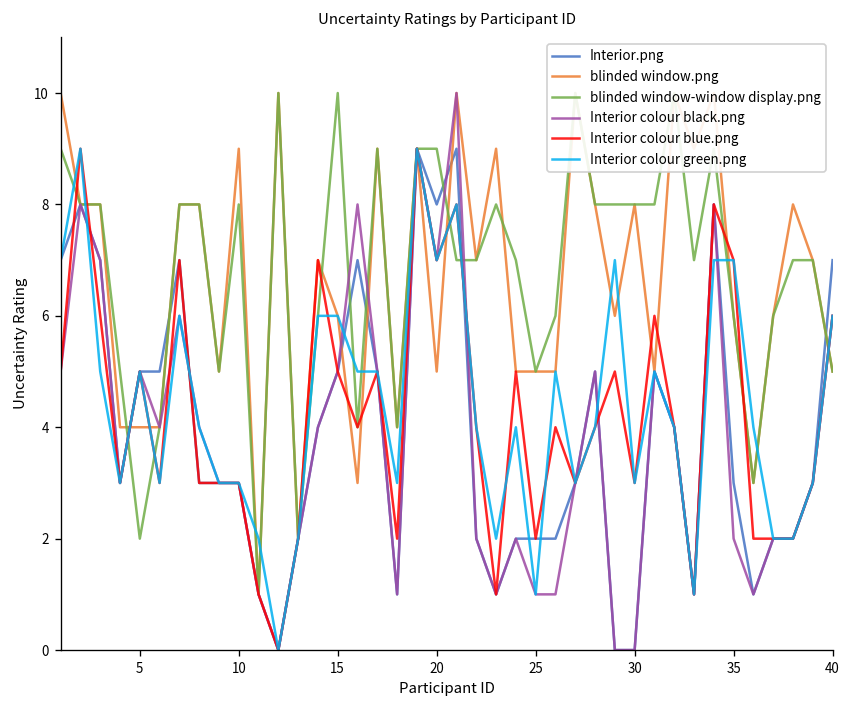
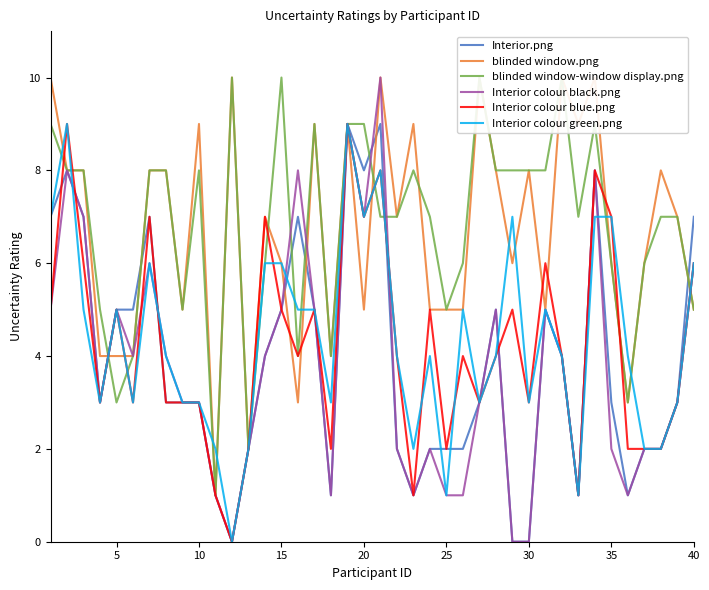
  {
    "Interior.png": {
      "20": 8,
      "35": 3,
      "40": 7
    },
    "blinded window.png": {
      "5": 4,
      "10": 9,
      "20": 5
    },
    "blinded window-window display.png": {
-     "5": 2,
+     "5": 3,
      "10": 8,
      "15": 10,
      "20": 9
    },
    "Interior colour black.png": {
      "35": 2
    }
  }
